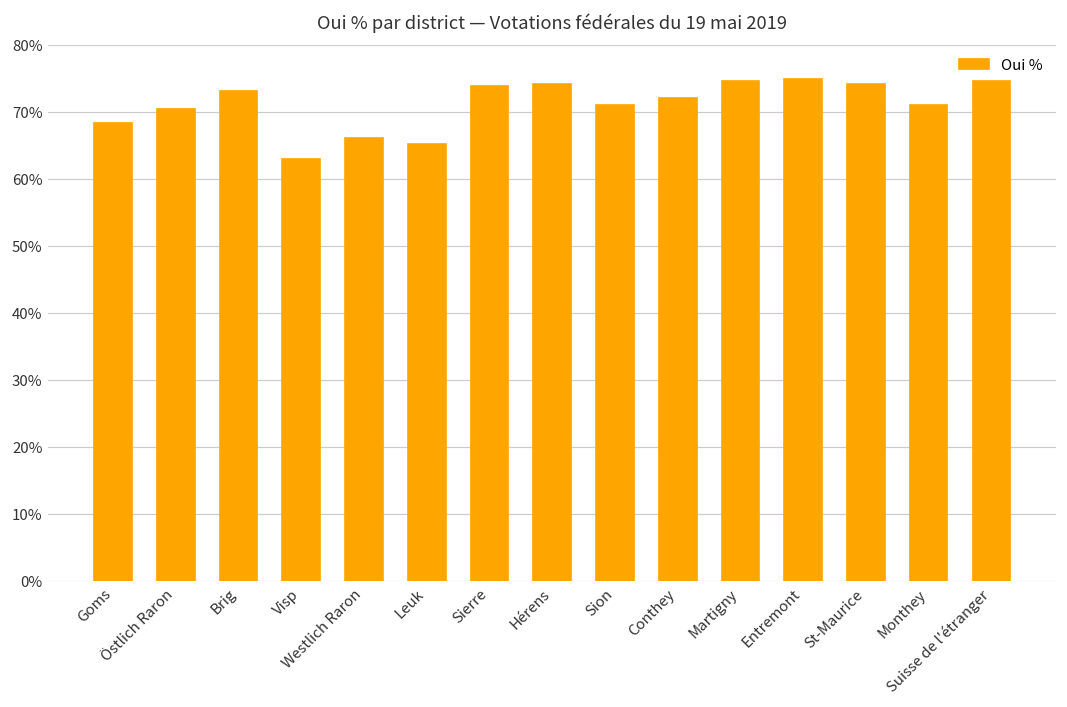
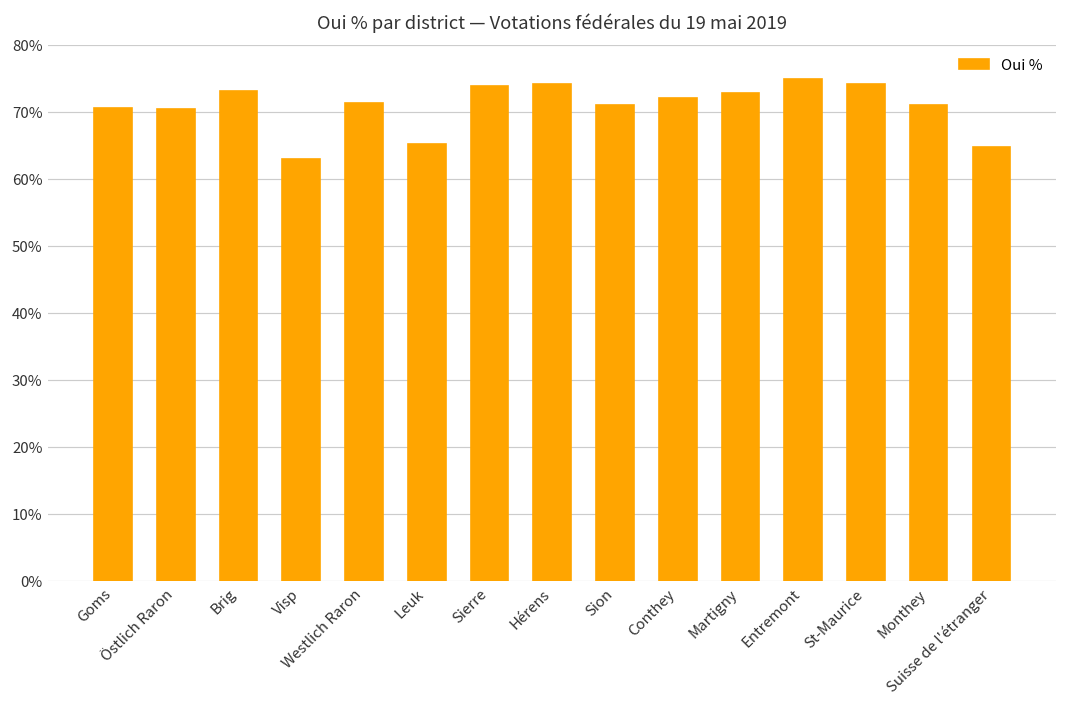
  {
-   "Goms": "68%",
+   "Goms": "71%",
    "Östlich Raron": "70%",
    "Brig": "73%",
    "Visp": "63%",
-   "Westlich Raron": "66%",
+   "Westlich Raron": "71%",
    "Leuk": "65%",
    "Sierre": "74%",
    "Hérens": "74%",
    "Sion": "71%",
    "Conthey": "72%",
-   "Martigny": "75%",
+   "Martigny": "73%",
    "Entremont": "75%",
    "St-Maurice": "74%",
    "Monthey": "71%",
-   "Suisse de l'étranger": "75%"
+   "Suisse de l'étranger": "65%"
  }
